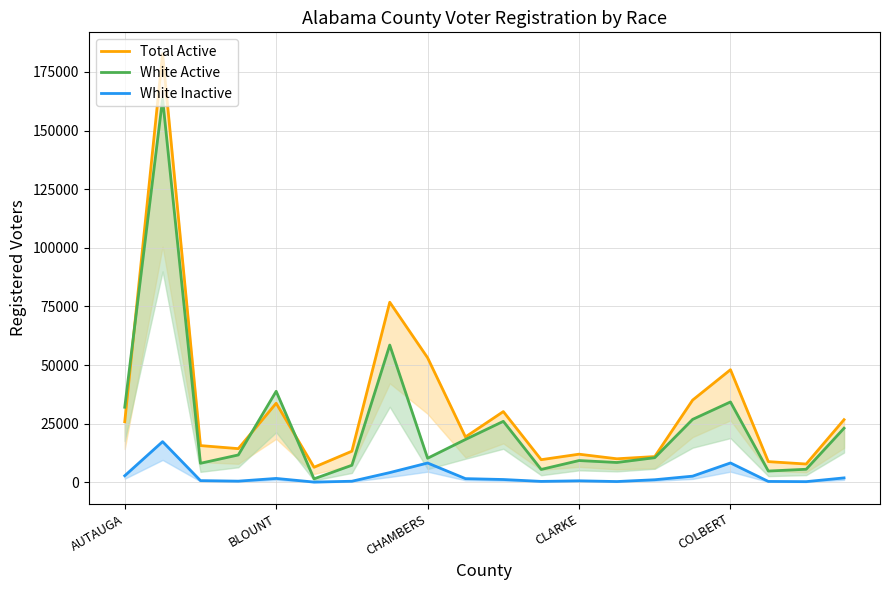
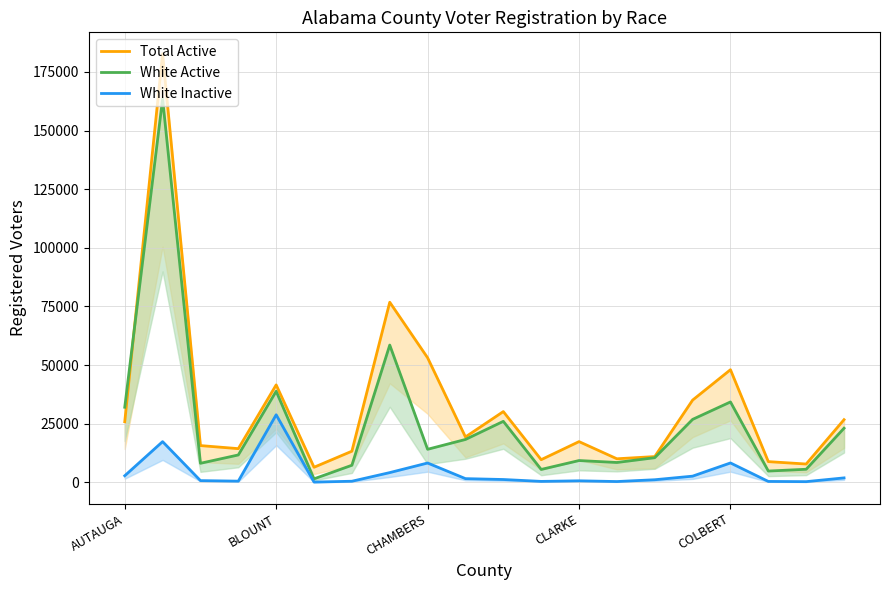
  {
    "Total Active": {
      "AUTAUGA": 26000,
-     "BLOUNT": 34000,
+     "BLOUNT": 42000,
      "CHAMBERS": 53000,
-     "CLARKE": 12000,
+     "CLARKE": 17000,
      "COLBERT": 48000
    },
    "White Active": {
      "AUTAUGA": 32000,
      "BLOUNT": 39000,
-     "CHAMBERS": 10000,
+     "CHAMBERS": 14000,
      "CLARKE": 9000,
      "COLBERT": 34000
    },
    "White Inactive": {
      "AUTAUGA": 3000,
-     "BLOUNT": 2000,
+     "BLOUNT": 29000,
      "CHAMBERS": 8000,
      "CLARKE": 1000,
      "COLBERT": 8000
    }
  }
